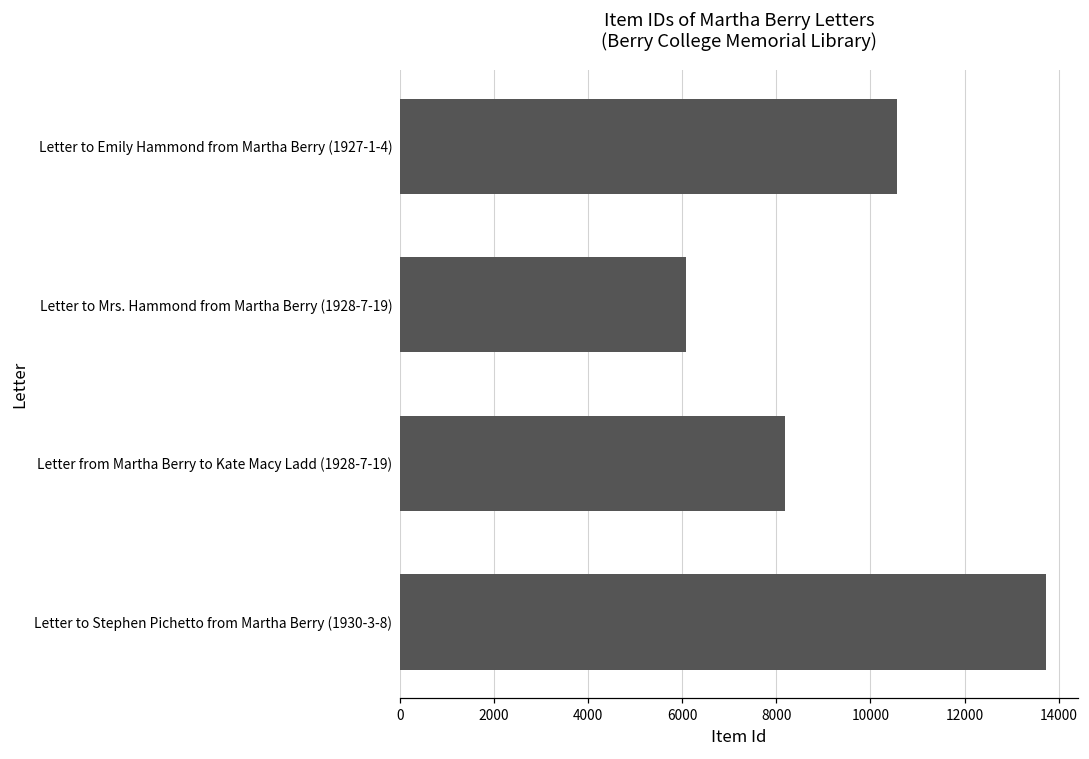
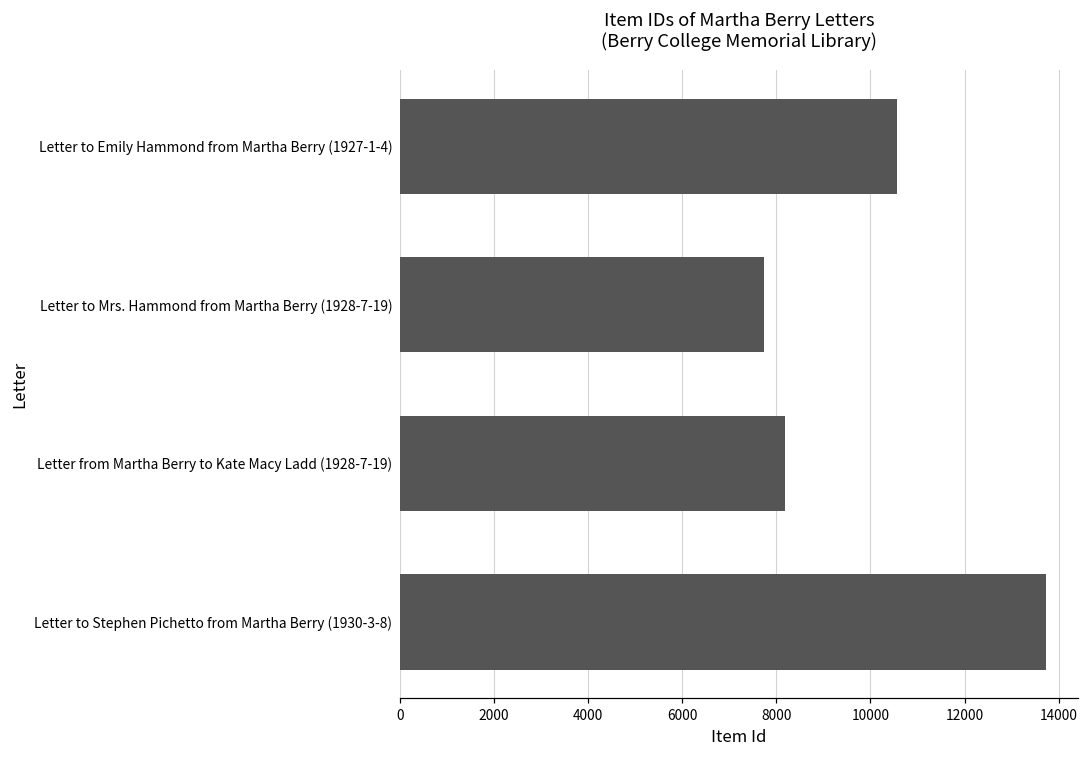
  {
    "Letter to Emily Hammond from Martha Berry (1927-1-4)": 10600,
-   "Letter to Mrs. Hammond from Martha Berry (1928-7-19)": 6100,
+   "Letter to Mrs. Hammond from Martha Berry (1928-7-19)": 7700,
    "Letter from Martha Berry to Kate Macy Ladd (1928-7-19)": 8200,
    "Letter to Stephen Pichetto from Martha Berry (1930-3-8)": 13700
  }
